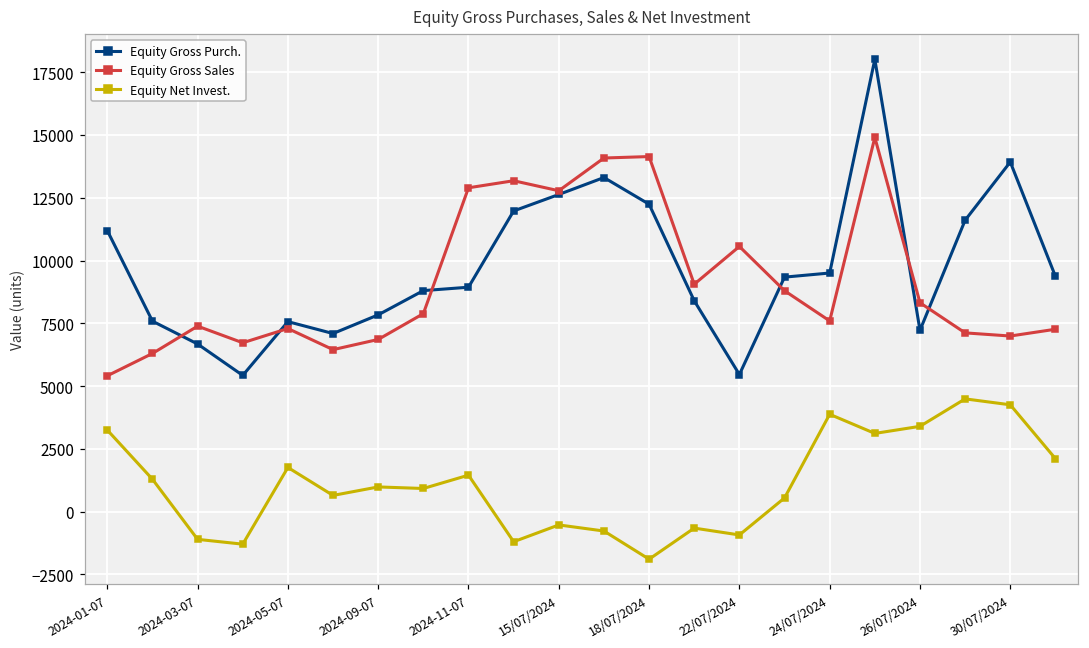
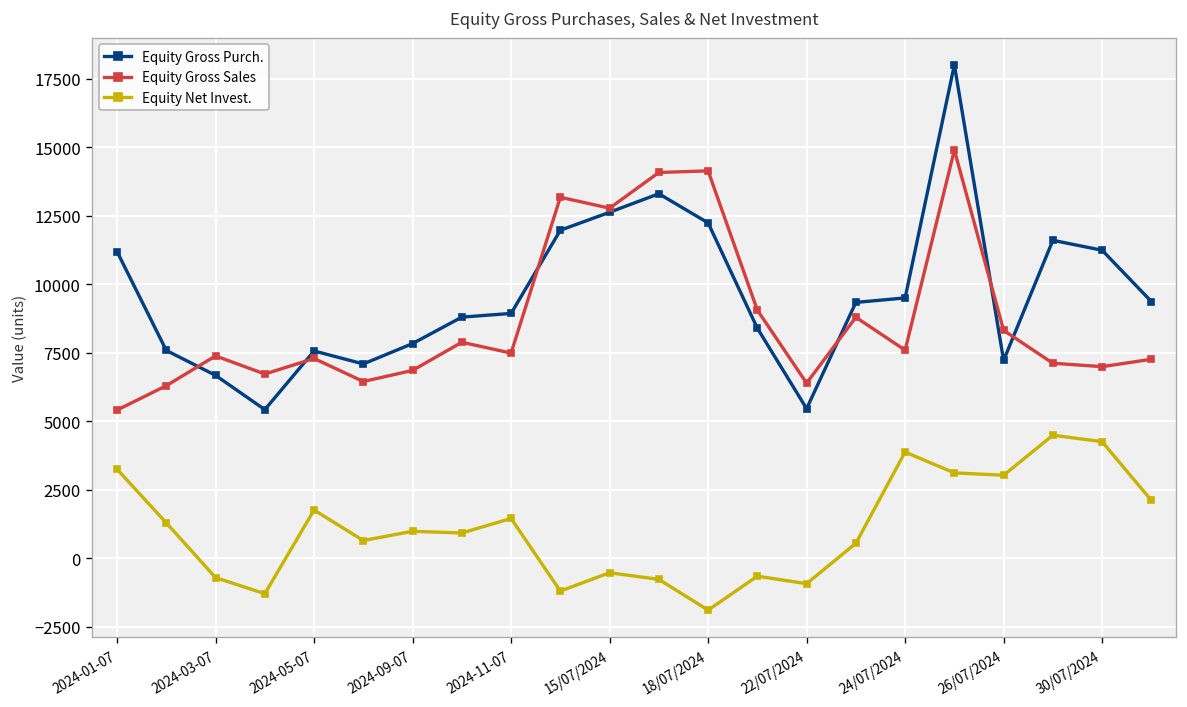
  {
    "Equity Gross Purch.": {
      "2024-01-07": 11200,
      "2024-03-07": 6700,
      "2024-05-07": 7600,
      "2024-09-07": 7800,
      "2024-11-07": 8900,
      "15/07/2024": 12600,
      "18/07/2024": 12200,
      "22/07/2024": 5500,
      "24/07/2024": 9500,
      "26/07/2024": 7200,
-     "30/07/2024": 13900
+     "30/07/2024": 11200
    },
    "Equity Gross Sales": {
      "2024-01-07": 5400,
      "2024-03-07": 7400,
      "2024-05-07": 7300,
      "2024-09-07": 6900,
-     "2024-11-07": 12900,
+     "2024-11-07": 7500,
      "15/07/2024": 12800,
      "18/07/2024": 14100,
-     "22/07/2024": 10600,
+     "22/07/2024": 6400,
      "24/07/2024": 7600,
      "26/07/2024": 8300,
      "30/07/2024": 7000
    },
    "Equity Net Invest.": {
      "2024-01-07": 3200,
-     "2024-03-07": -1100,
+     "2024-03-07": -700,
      "2024-05-07": 1800,
      "2024-09-07": 1000,
      "2024-11-07": 1400,
      "15/07/2024": -500,
      "18/07/2024": -1900,
      "22/07/2024": -900,
      "24/07/2024": 3900,
-     "26/07/2024": 3400,
+     "26/07/2024": 3000,
      "30/07/2024": 4300
    }
  }
